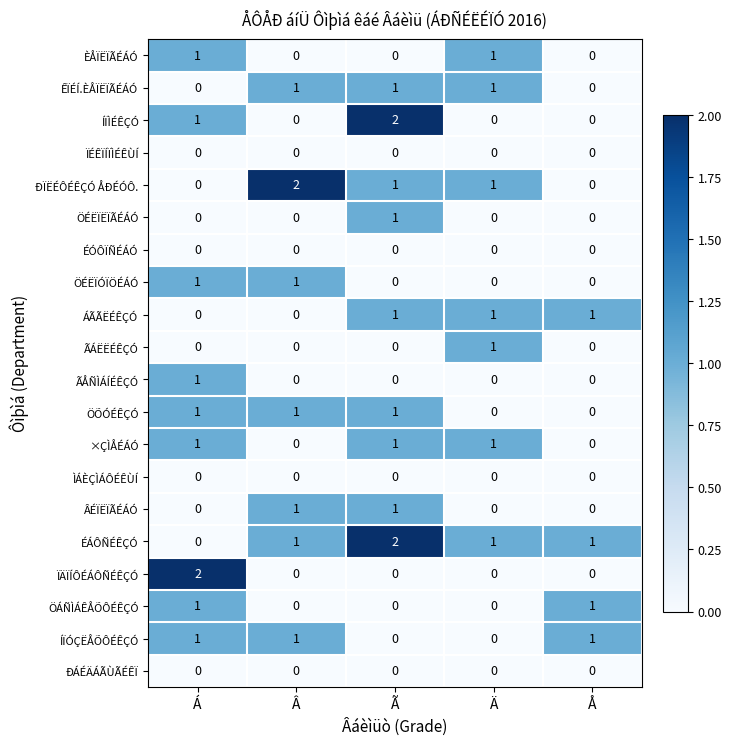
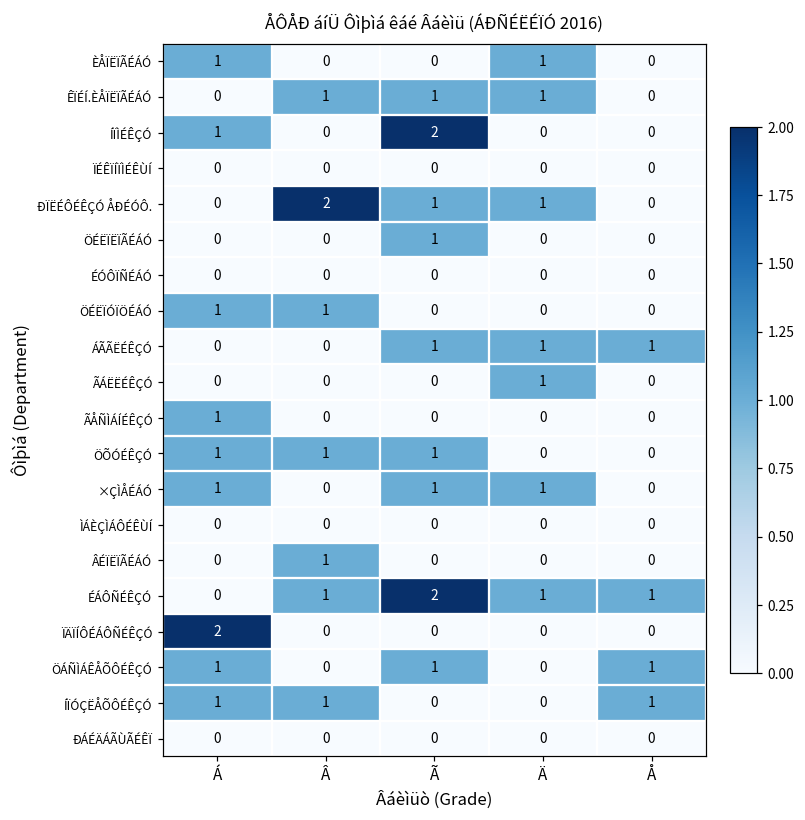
  {
    "ÈÅÏËÏÃÉÁÓ": {
      "Á": 1,
      "Â": 0,
      "Ã": 0,
      "Ä": 1,
      "Å": 0
    },
    "ÊÏÉÍ.ÈÅÏËÏÃÉÁÓ": {
      "Á": 0,
      "Â": 1,
      "Ã": 1,
      "Ä": 1,
      "Å": 0
    },
    "ÍÏÌÉÊÇÓ": {
      "Á": 1,
      "Â": 0,
      "Ã": 2,
      "Ä": 0,
      "Å": 0
    },
    "ÏÉÊÏÍÏÌÉÊÙÍ": {
      "Á": 0,
      "Â": 0,
      "Ã": 0,
      "Ä": 0,
      "Å": 0
    },
    "ÐÏËÉÔÉÊÇÓ ÅÐÉÓÔ.": {
      "Á": 0,
      "Â": 2,
      "Ã": 1,
      "Ä": 1,
      "Å": 0
    },
    "ÖÉËÏËÏÃÉÁÓ": {
      "Á": 0,
      "Â": 0,
      "Ã": 1,
      "Ä": 0,
      "Å": 0
    },
    "ÉÓÔÏÑÉÁÓ": {
      "Á": 0,
      "Â": 0,
      "Ã": 0,
      "Ä": 0,
      "Å": 0
    },
    "ÖÉËÏÓÏÖÉÁÓ": {
      "Á": 1,
      "Â": 1,
      "Ã": 0,
      "Ä": 0,
      "Å": 0
    },
    "ÁÃÃËÉÊÇÓ": {
      "Á": 0,
      "Â": 0,
      "Ã": 1,
      "Ä": 1,
      "Å": 1
    },
    "ÃÁËËÉÊÇÓ": {
      "Á": 0,
      "Â": 0,
      "Ã": 0,
      "Ä": 1,
      "Å": 0
    },
    "ÃÅÑÌÁÍÉÊÇÓ": {
      "Á": 1,
      "Â": 0,
      "Ã": 0,
      "Ä": 0,
      "Å": 0
    },
    "ÖÕÓÉÊÇÓ": {
      "Á": 1,
      "Â": 1,
      "Ã": 1,
      "Ä": 0,
      "Å": 0
    },
    "×ÇÌÅÉÁÓ": {
      "Á": 1,
      "Â": 0,
      "Ã": 1,
      "Ä": 1,
      "Å": 0
    },
    "ÌÁÈÇÌÁÔÉÊÙÍ": {
      "Á": 0,
      "Â": 0,
      "Ã": 0,
      "Ä": 0,
      "Å": 0
    },
    "ÂÉÏËÏÃÉÁÓ": {
      "Á": 0,
      "Â": 1,
-     "Ã": 1,
+     "Ã": 0,
      "Ä": 0,
      "Å": 0
    },
    "ÉÁÔÑÉÊÇÓ": {
      "Á": 0,
      "Â": 1,
      "Ã": 2,
      "Ä": 1,
      "Å": 1
    },
    "ÏÄÏÍÔÉÁÔÑÉÊÇÓ": {
      "Á": 2,
      "Â": 0,
      "Ã": 0,
      "Ä": 0,
      "Å": 0
    },
    "ÖÁÑÌÁÊÅÕÔÉÊÇÓ": {
      "Á": 1,
      "Â": 0,
-     "Ã": 0,
+     "Ã": 1,
      "Ä": 0,
      "Å": 1
    },
    "ÍÏÓÇËÅÕÔÉÊÇÓ": {
      "Á": 1,
      "Â": 1,
      "Ã": 0,
      "Ä": 0,
      "Å": 1
    },
    "ÐÁÉÄÁÃÙÃÉÊÏ": {
      "Á": 0,
      "Â": 0,
      "Ã": 0,
      "Ä": 0,
      "Å": 0
    }
  }
